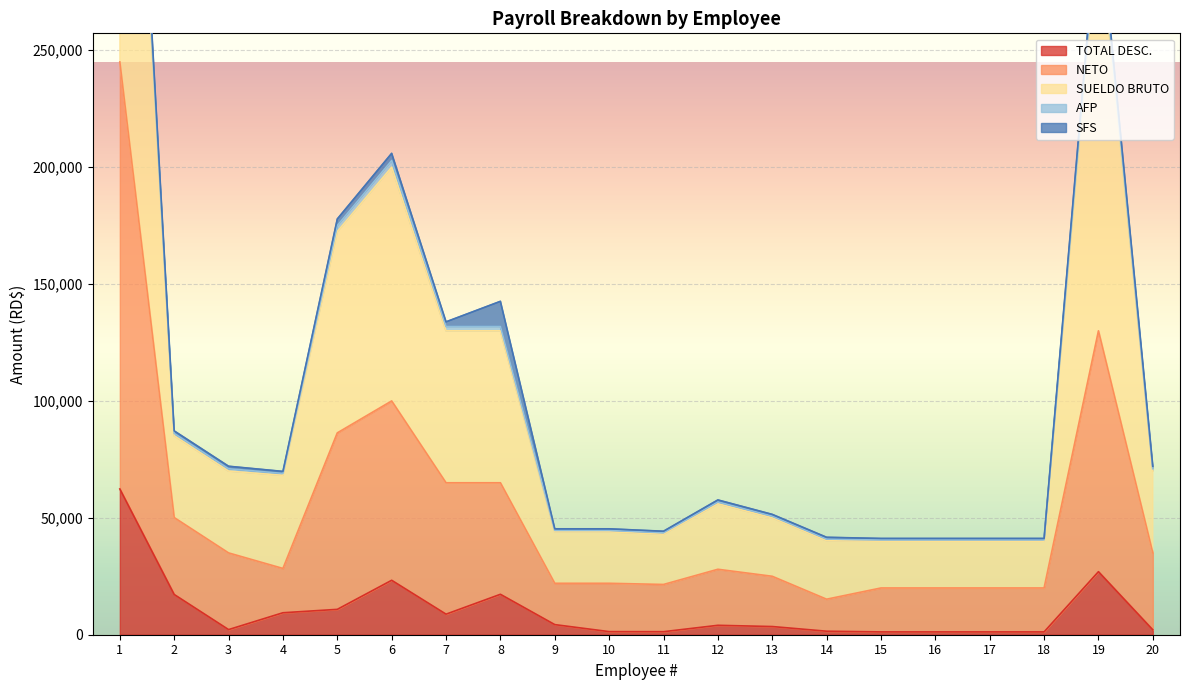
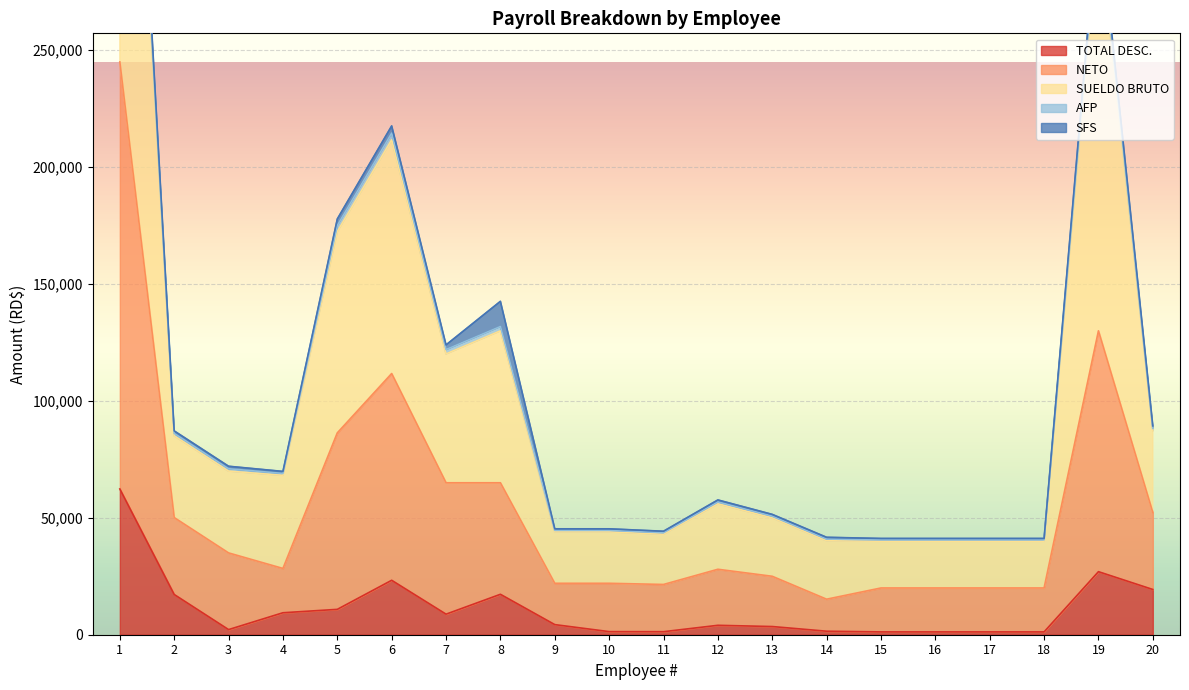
  {
    "TOTAL DESC.": {
      "1": "62,000",
      "2": "17,000",
      "3": "2,000",
      "4": "9,000",
      "5": "11,000",
      "6": "23,000",
      "7": "9,000",
      "8": "17,000",
      "9": "4,000",
      "10": "1,000",
      "11": "1,000",
      "12": "4,000",
      "13": "4,000",
      "14": "2,000",
      "15": "1,000",
      "16": "1,000",
      "17": "1,000",
      "18": "1,000",
      "19": "27,000",
-     "20": "2,000"
+     "20": "19,000"
    },
    "NETO": {
      "1": "183,000",
      "2": "33,000",
      "3": "33,000",
      "4": "19,000",
      "5": "75,000",
-     "6": "77,000",
+     "6": "88,000",
      "7": "56,000",
      "8": "48,000",
      "9": "18,000",
      "10": "21,000",
      "11": "20,000",
      "12": "24,000",
      "13": "21,000",
      "14": "14,000",
      "15": "19,000",
      "16": "19,000",
      "17": "19,000",
      "18": "19,000",
      "19": "103,000",
      "20": "33,000"
    },
    "SUELDO BRUTO": {
      "5": "86,000",
      "6": "100,000",
-     "7": "65,000",
+     "7": "55,000",
      "8": "65,000"
    },
    "AFP": {
      "5": "3,000",
      "6": "3,000",
      "7": "2,000",
      "8": "2,000"
    },
    "SFS": {
      "5": "3,000",
      "6": "3,000",
      "7": "2,000",
      "8": "11,000"
    }
  }
